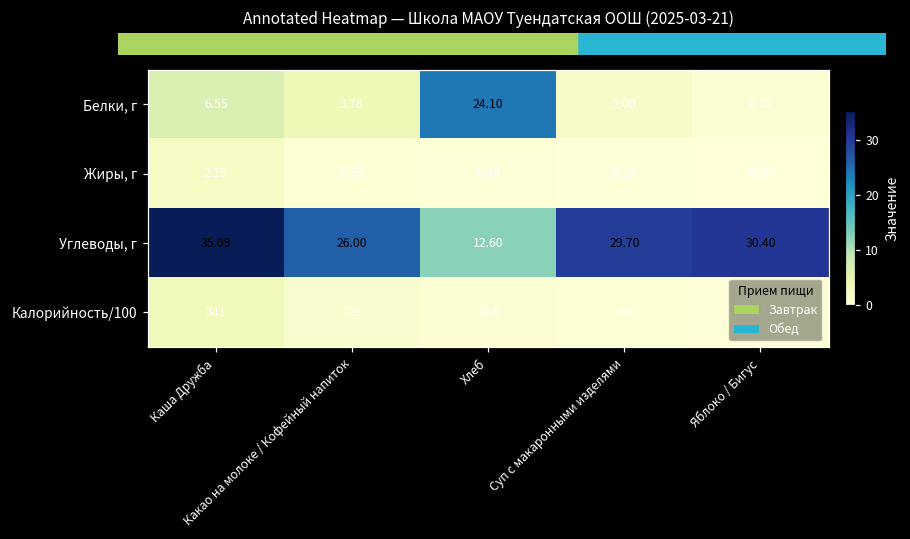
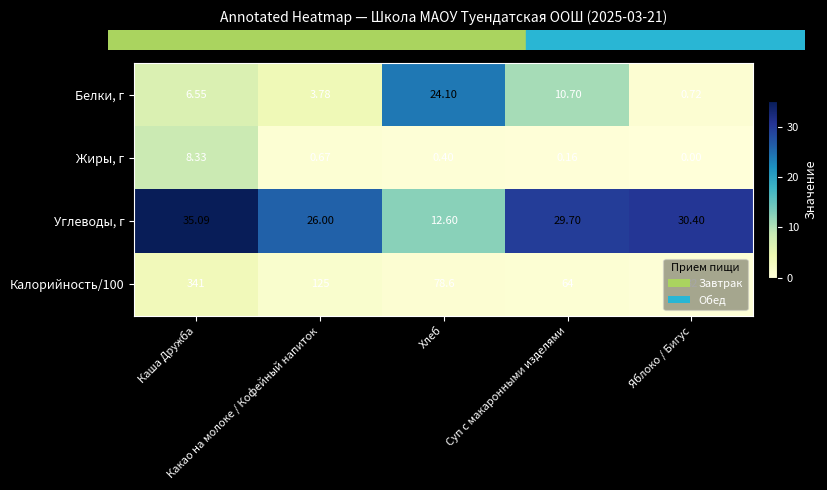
  {
    "Белки, г": {
      "Каша Дружба": 6.55,
      "Какао на молоке / Кофейный напиток": 3.78,
      "Хлеб": 24.10,
-     "Суп с макаронными изделями": 2.00
+     "Суп с макаронными изделями": 10.70
    },
    "Жиры, г": {
-     "Каша Дружба": 2.19
+     "Каша Дружба": 8.33
    },
    "Углеводы, г": {
      "Каша Дружба": 35.09,
      "Какао на молоке / Кофейный напиток": 26.00,
      "Хлеб": 12.60,
      "Суп с макаронными изделями": 29.70,
      "Яблоко / Бигус": 30.40
    },
    "Калорийность/100": {
      "Каша Дружба": 341,
      "Какао на молоке / Кофейный напиток": 125
    }
  }
